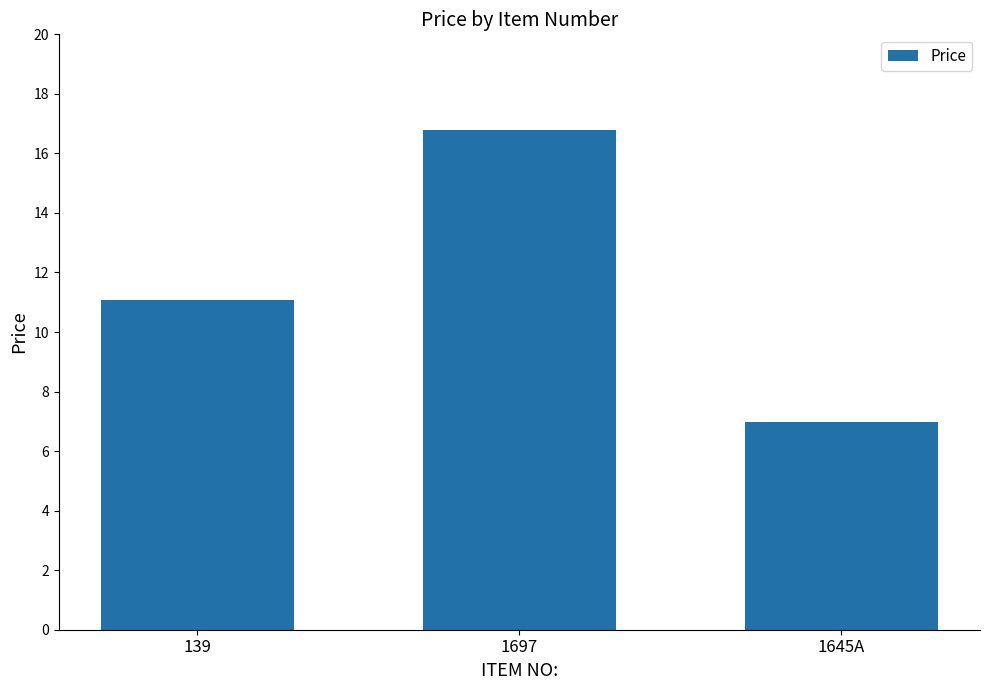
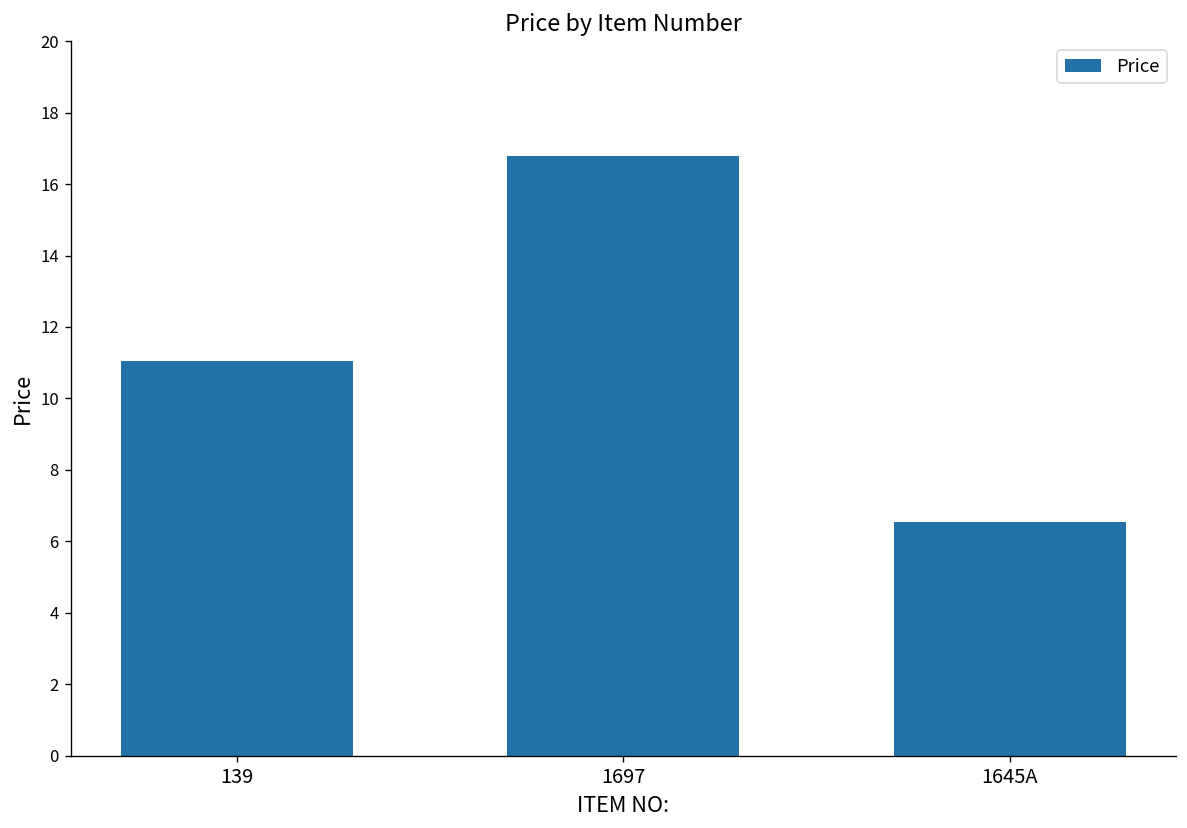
  {
    "139": 11.1,
    "1697": 16.8,
-   "1645A": 7.0
+   "1645A": 6.5
  }
